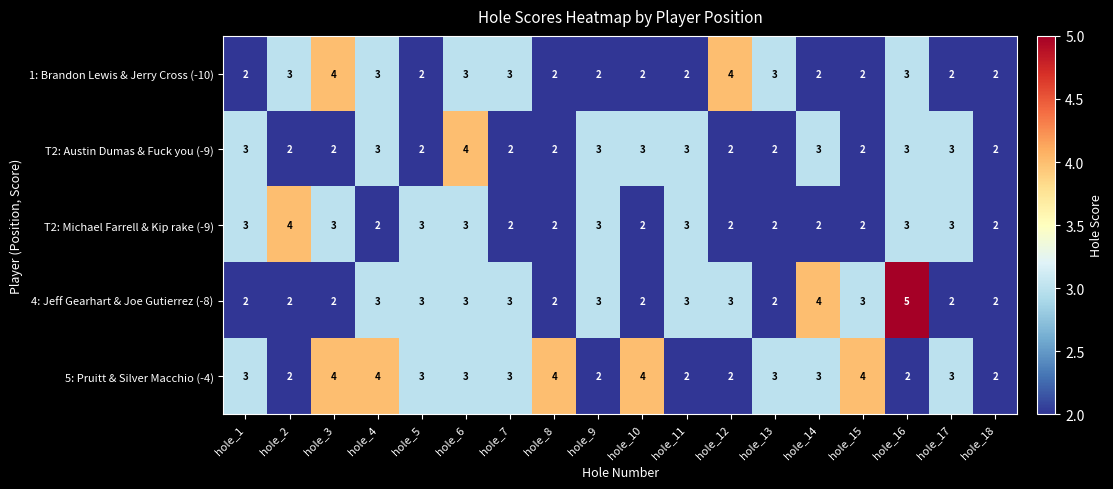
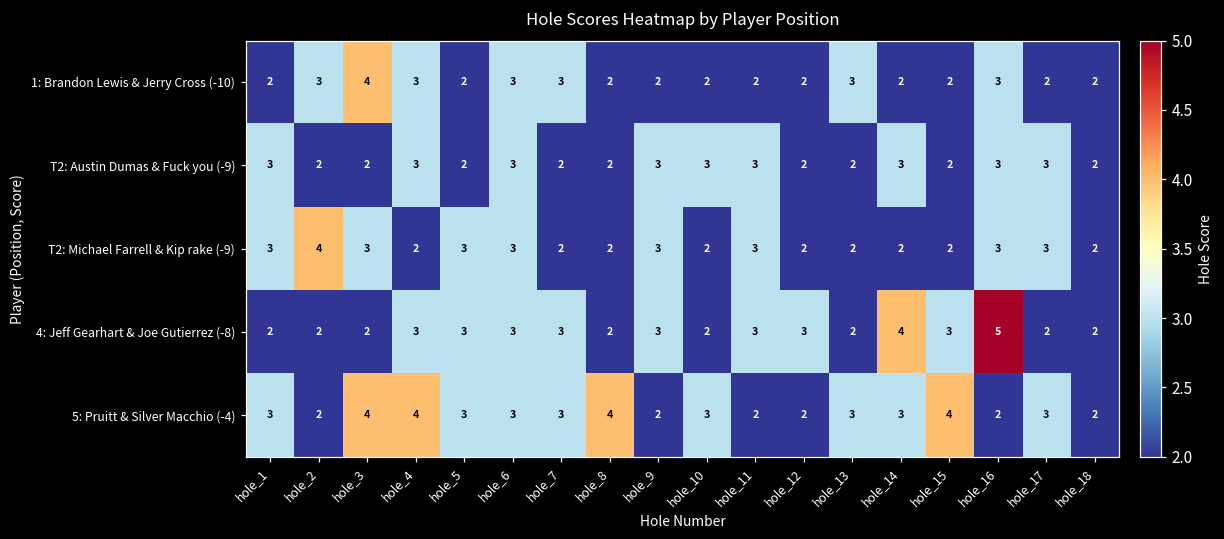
  {
    "1: Brandon Lewis & Jerry Cross (-10)": {
      "hole_1": 2,
      "hole_2": 3,
      "hole_3": 4,
      "hole_4": 3,
      "hole_5": 2,
      "hole_6": 3,
      "hole_7": 3,
      "hole_8": 2,
      "hole_9": 2,
      "hole_10": 2,
      "hole_11": 2,
-     "hole_12": 4,
+     "hole_12": 2,
      "hole_13": 3,
      "hole_14": 2,
      "hole_15": 2,
      "hole_16": 3,
      "hole_17": 2,
      "hole_18": 2
    },
    "T2: Austin Dumas & Fuck you (-9)": {
      "hole_1": 3,
      "hole_2": 2,
      "hole_3": 2,
      "hole_4": 3,
      "hole_5": 2,
-     "hole_6": 4,
+     "hole_6": 3,
      "hole_7": 2,
      "hole_8": 2,
      "hole_9": 3,
      "hole_10": 3,
      "hole_11": 3,
      "hole_12": 2,
      "hole_13": 2,
      "hole_14": 3,
      "hole_15": 2,
      "hole_16": 3,
      "hole_17": 3,
      "hole_18": 2
    },
    "T2: Michael Farrell & Kip rake (-9)": {
      "hole_1": 3,
      "hole_2": 4,
      "hole_3": 3,
      "hole_4": 2,
      "hole_5": 3,
      "hole_6": 3,
      "hole_7": 2,
      "hole_8": 2,
      "hole_9": 3,
      "hole_10": 2,
      "hole_11": 3,
      "hole_12": 2,
      "hole_13": 2,
      "hole_14": 2,
      "hole_15": 2,
      "hole_16": 3,
      "hole_17": 3,
      "hole_18": 2
    },
    "4: Jeff Gearhart & Joe Gutierrez (-8)": {
      "hole_1": 2,
      "hole_2": 2,
      "hole_3": 2,
      "hole_4": 3,
      "hole_5": 3,
      "hole_6": 3,
      "hole_7": 3,
      "hole_8": 2,
      "hole_9": 3,
      "hole_10": 2,
      "hole_11": 3,
      "hole_12": 3,
      "hole_13": 2,
      "hole_14": 4,
      "hole_15": 3,
      "hole_16": 5,
      "hole_17": 2,
      "hole_18": 2
    },
    "5: Pruitt & Silver Macchio (-4)": {
      "hole_1": 3,
      "hole_2": 2,
      "hole_3": 4,
      "hole_4": 4,
      "hole_5": 3,
      "hole_6": 3,
      "hole_7": 3,
      "hole_8": 4,
      "hole_9": 2,
-     "hole_10": 4,
+     "hole_10": 3,
      "hole_11": 2,
      "hole_12": 2,
      "hole_13": 3,
      "hole_14": 3,
      "hole_15": 4,
      "hole_16": 2,
      "hole_17": 3,
      "hole_18": 2
    }
  }
